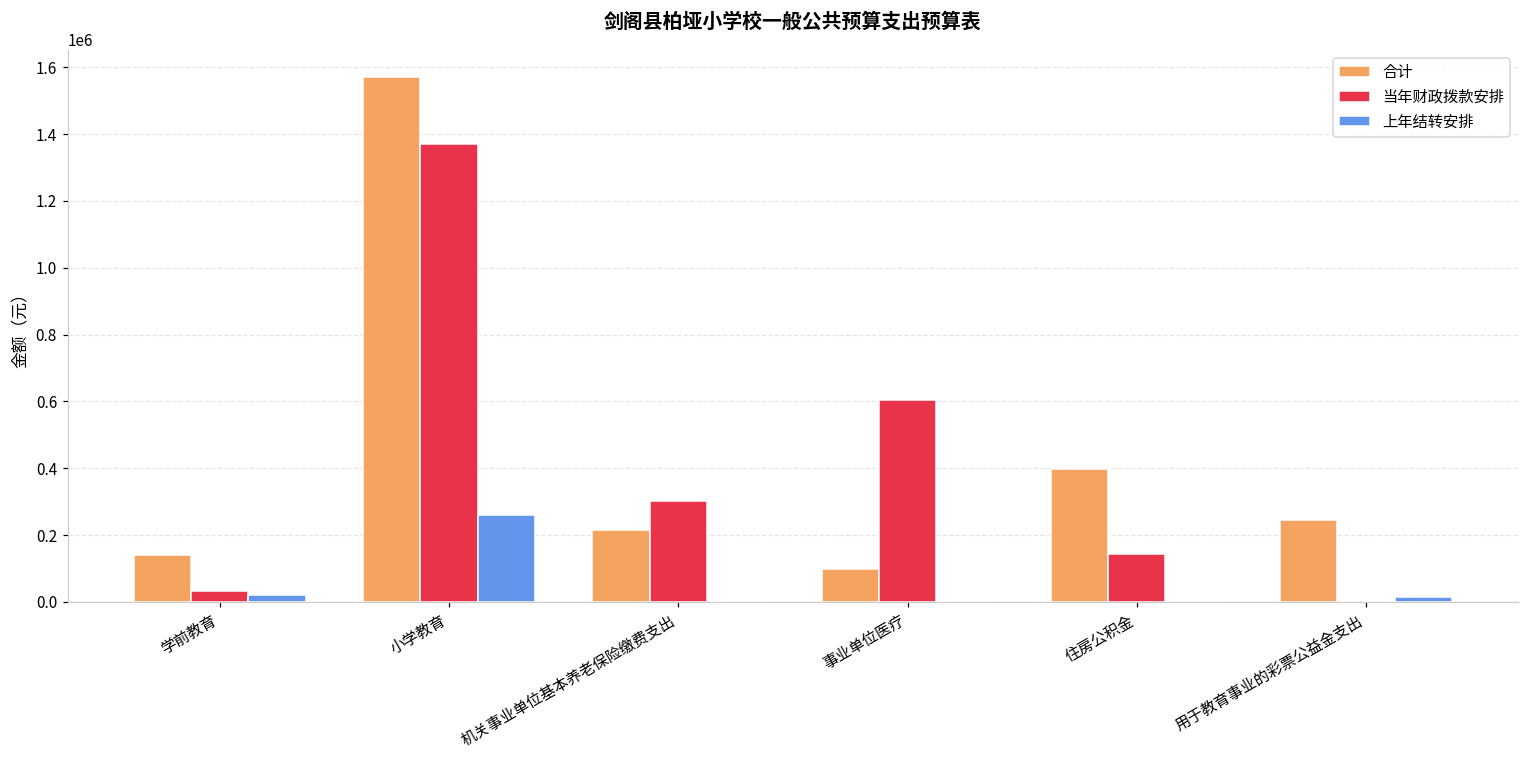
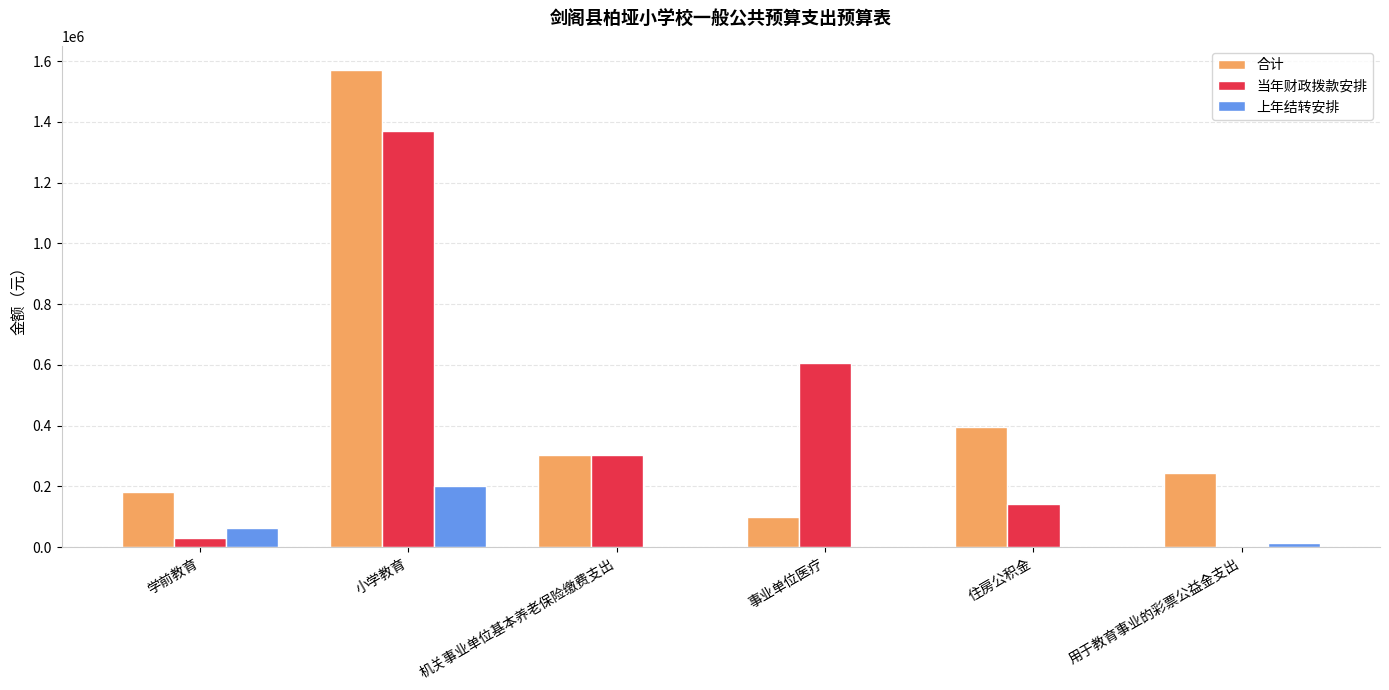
  {
    "合计": {
-     "学前教育": 140000,
+     "学前教育": 180000,
      "小学教育": 1570000,
-     "机关事业单位基本养老保险缴费支出": 210000,
+     "机关事业单位基本养老保险缴费支出": 300000,
      "事业单位医疗": 100000,
      "住房公积金": 400000,
      "用于教育事业的彩票公益金支出": 240000
    },
    "当年财政拨款安排": {
      "学前教育": 30000,
      "小学教育": 1370000,
      "机关事业单位基本养老保险缴费支出": 300000,
      "事业单位医疗": 610000,
      "住房公积金": 140000,
      "用于教育事业的彩票公益金支出": 0
    },
    "上年结转安排": {
-     "学前教育": 20000,
-     "小学教育": 260000,
+     "学前教育": 60000,
+     "小学教育": 200000,
      "机关事业单位基本养老保险缴费支出": 0,
      "事业单位医疗": 0,
      "住房公积金": 0,
      "用于教育事业的彩票公益金支出": 10000
    }
  }
